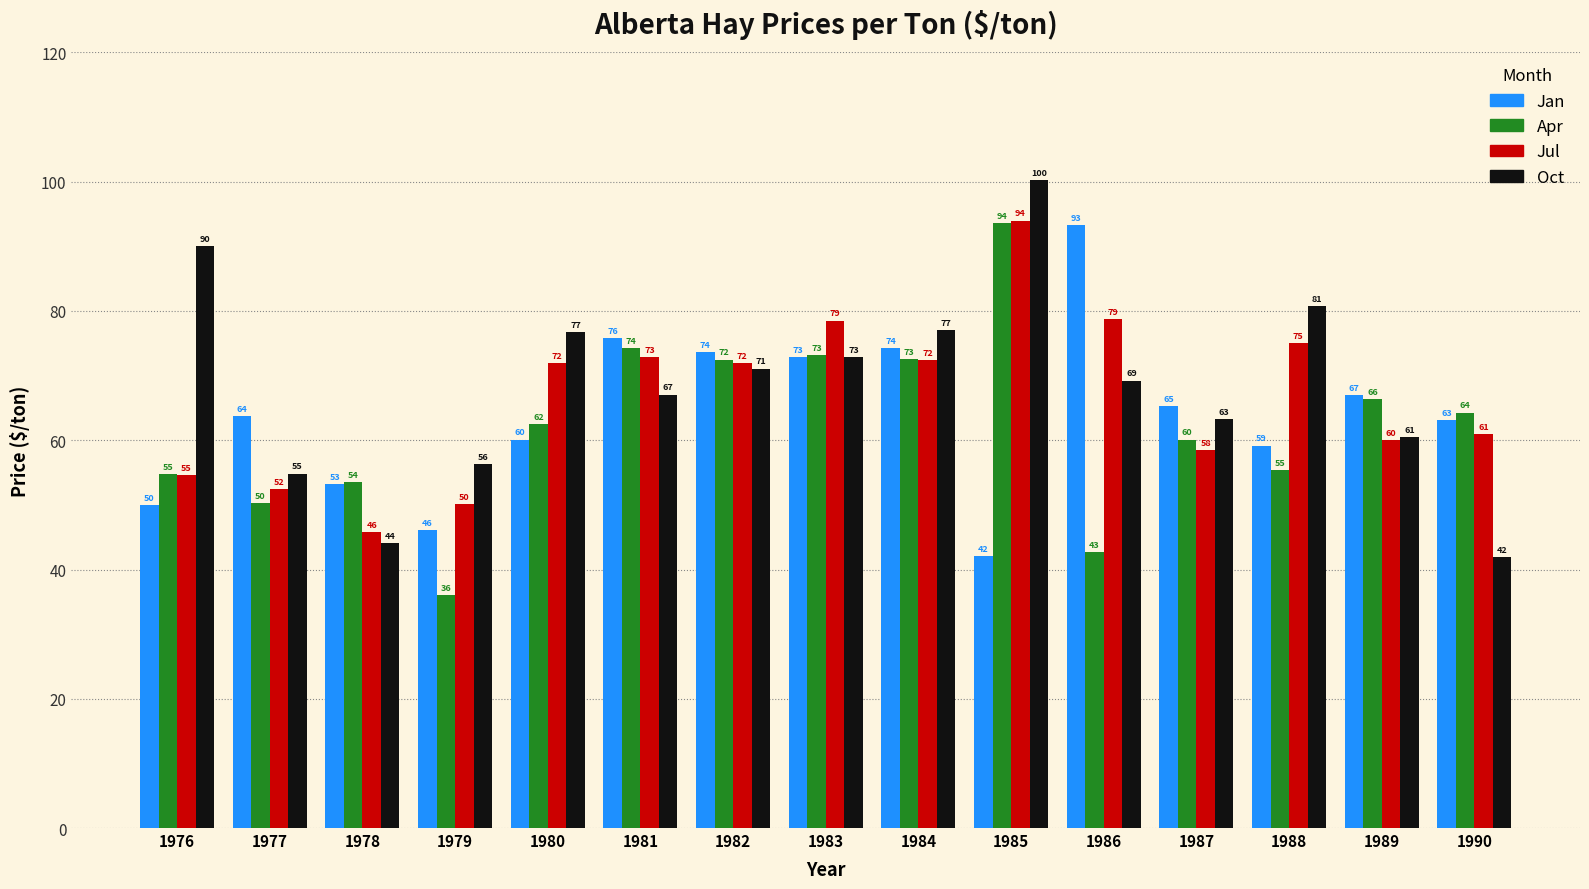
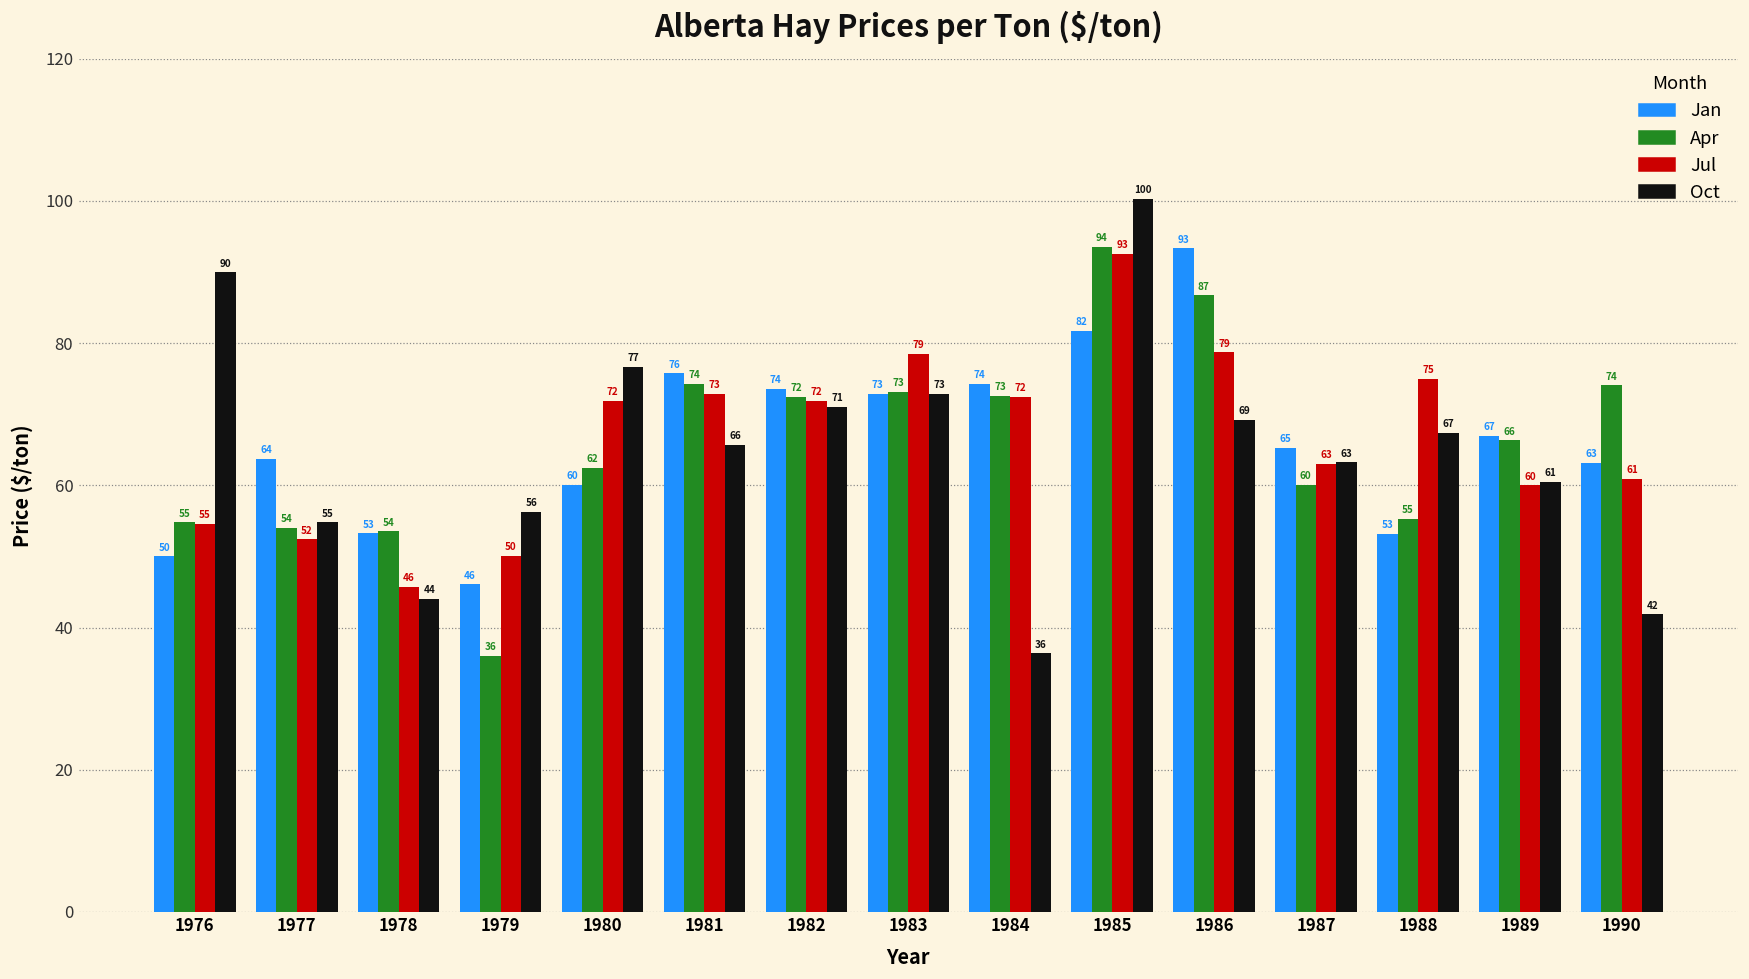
  {
    "Jan": {
      "1976": 50,
      "1977": 64,
      "1978": 53,
      "1979": 46,
      "1980": 60,
      "1981": 76,
      "1982": 74,
      "1983": 73,
      "1984": 74,
-     "1985": 42,
+     "1985": 82,
      "1986": 93,
      "1987": 65,
-     "1988": 59,
+     "1988": 53,
      "1989": 67,
      "1990": 63
    },
    "Apr": {
      "1976": 55,
-     "1977": 50,
+     "1977": 54,
      "1978": 54,
      "1979": 36,
      "1980": 62,
      "1981": 74,
      "1982": 72,
      "1983": 73,
      "1984": 73,
      "1985": 94,
-     "1986": 43,
+     "1986": 87,
      "1987": 60,
      "1988": 55,
      "1989": 66,
-     "1990": 64
+     "1990": 74
    },
    "Jul": {
      "1976": 55,
      "1977": 52,
      "1978": 46,
      "1979": 50,
      "1980": 72,
      "1981": 73,
      "1982": 72,
      "1983": 79,
      "1984": 72,
-     "1985": 94,
+     "1985": 93,
      "1986": 79,
-     "1987": 58,
+     "1987": 63,
      "1988": 75,
      "1989": 60,
      "1990": 61
    },
    "Oct": {
      "1976": 90,
      "1977": 55,
      "1978": 44,
      "1979": 56,
      "1980": 77,
-     "1981": 67,
+     "1981": 66,
      "1982": 71,
      "1983": 73,
-     "1984": 77,
+     "1984": 36,
      "1985": 100,
      "1986": 69,
      "1987": 63,
-     "1988": 81,
+     "1988": 67,
      "1989": 61,
      "1990": 42
    }
  }
